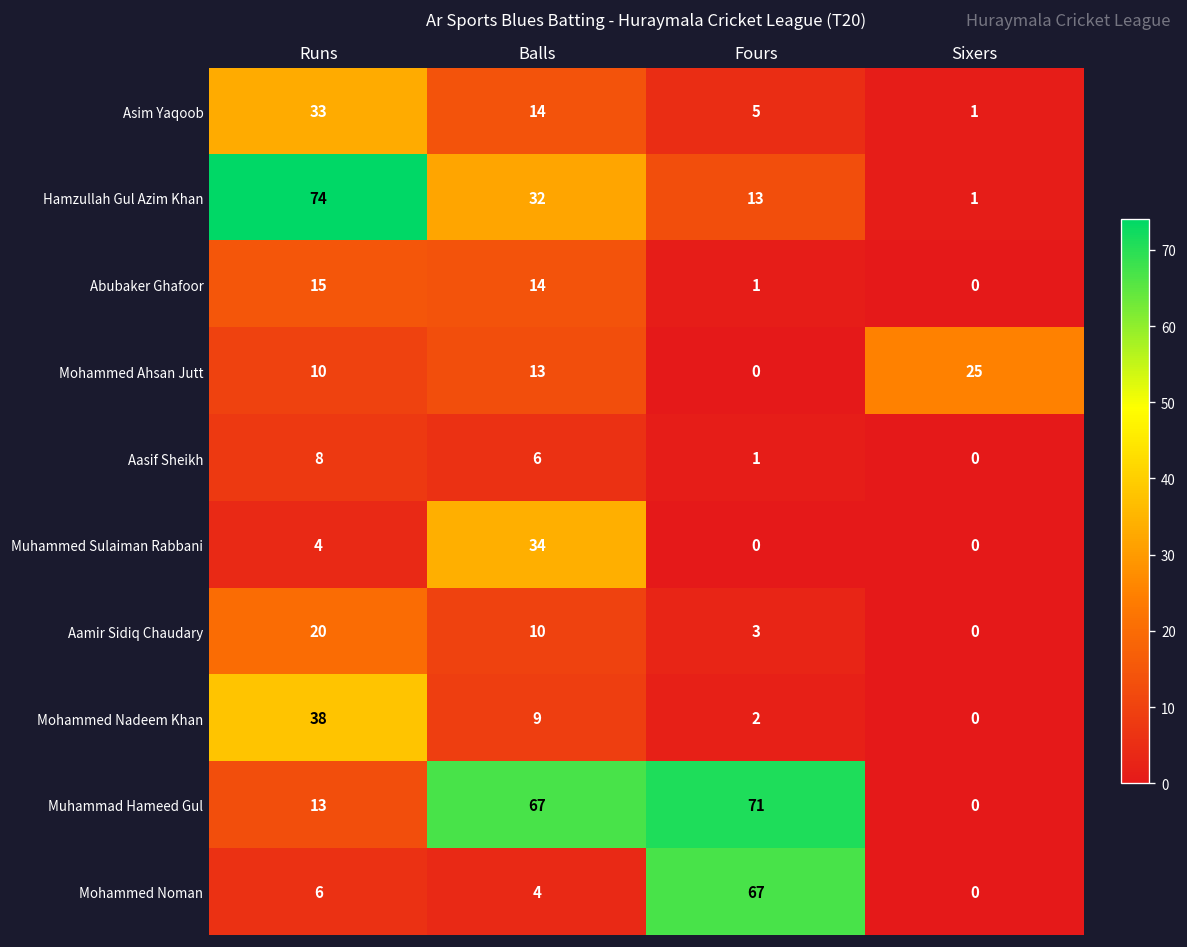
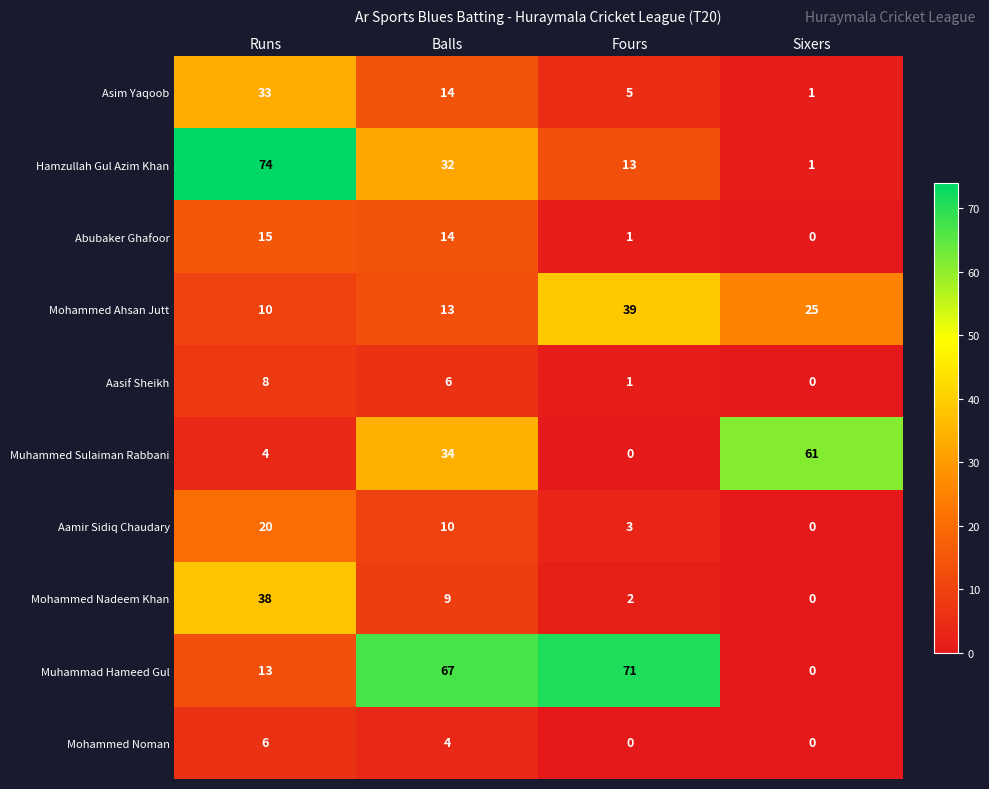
  {
    "Asim Yaqoob": {
      "Runs": 33,
      "Balls": 14,
      "Fours": 5,
      "Sixers": 1
    },
    "Hamzullah Gul Azim Khan": {
      "Runs": 74,
      "Balls": 32,
      "Fours": 13,
      "Sixers": 1
    },
    "Abubaker Ghafoor": {
      "Runs": 15,
      "Balls": 14,
      "Fours": 1,
      "Sixers": 0
    },
    "Mohammed Ahsan Jutt": {
      "Runs": 10,
      "Balls": 13,
-     "Fours": 0,
+     "Fours": 39,
      "Sixers": 25
    },
    "Aasif Sheikh": {
      "Runs": 8,
      "Balls": 6,
      "Fours": 1,
      "Sixers": 0
    },
    "Muhammed Sulaiman Rabbani": {
      "Runs": 4,
      "Balls": 34,
      "Fours": 0,
-     "Sixers": 0
+     "Sixers": 61
    },
    "Aamir Sidiq Chaudary": {
      "Runs": 20,
      "Balls": 10,
      "Fours": 3,
      "Sixers": 0
    },
    "Mohammed Nadeem Khan": {
      "Runs": 38,
      "Balls": 9,
      "Fours": 2,
      "Sixers": 0
    },
    "Muhammad Hameed Gul": {
      "Runs": 13,
      "Balls": 67,
      "Fours": 71,
      "Sixers": 0
    },
    "Mohammed Noman": {
      "Runs": 6,
      "Balls": 4,
-     "Fours": 67,
+     "Fours": 0,
      "Sixers": 0
    }
  }
